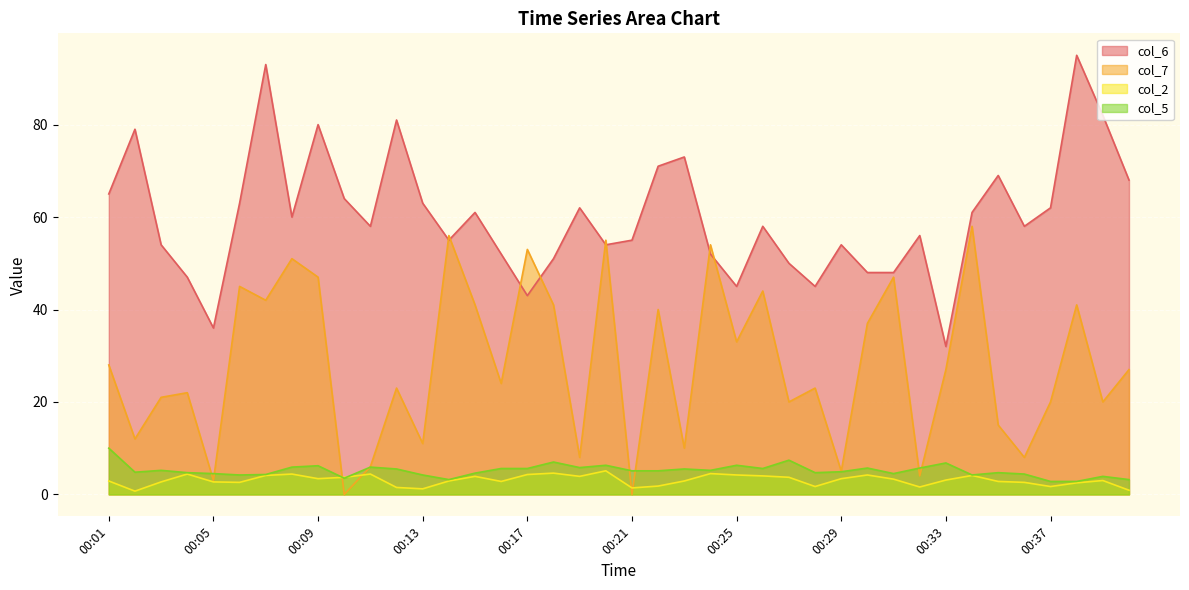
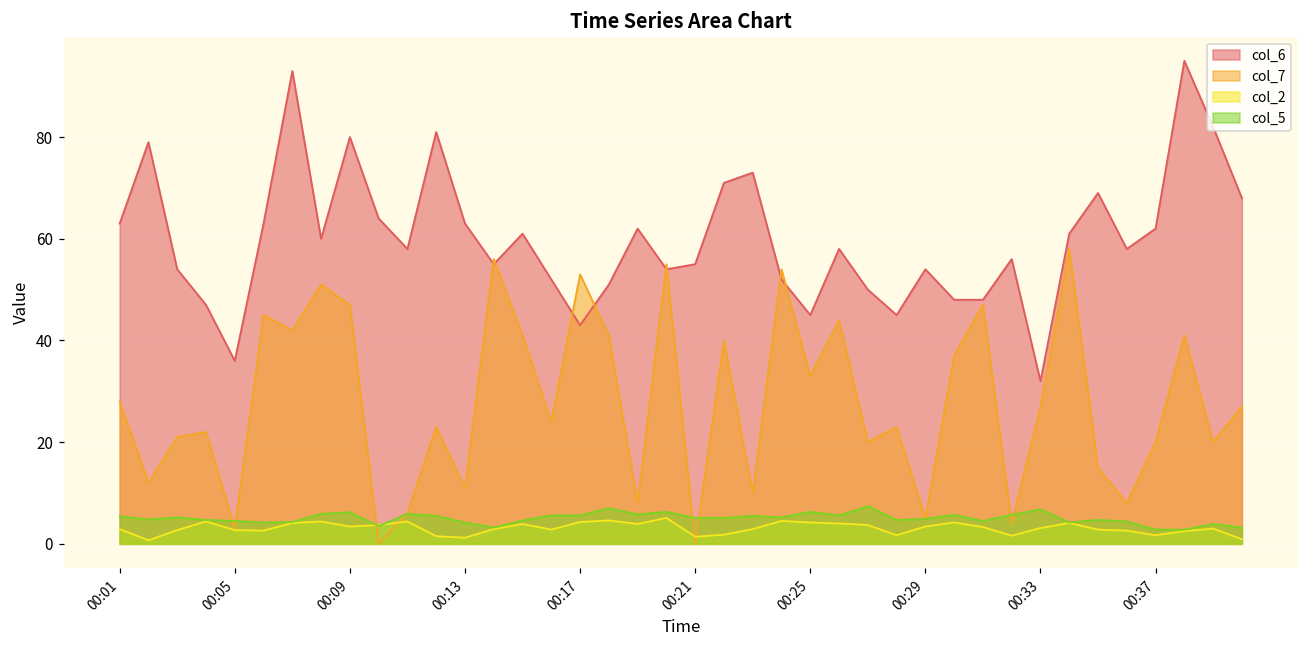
  {
    "col_6": {
-     "00:01": 65,
+     "00:01": 63,
      "00:05": 36,
      "00:09": 80,
      "00:13": 63,
      "00:17": 43,
      "00:21": 55,
      "00:25": 45,
      "00:29": 54,
      "00:33": 32,
      "00:37": 62
    },
    "col_5": {
-     "00:01": 10,
+     "00:01": 5,
      "00:05": 5,
      "00:09": 6,
      "00:13": 4,
      "00:17": 6,
      "00:21": 5,
      "00:25": 6,
      "00:33": 7,
      "00:37": 3
    }
  }
